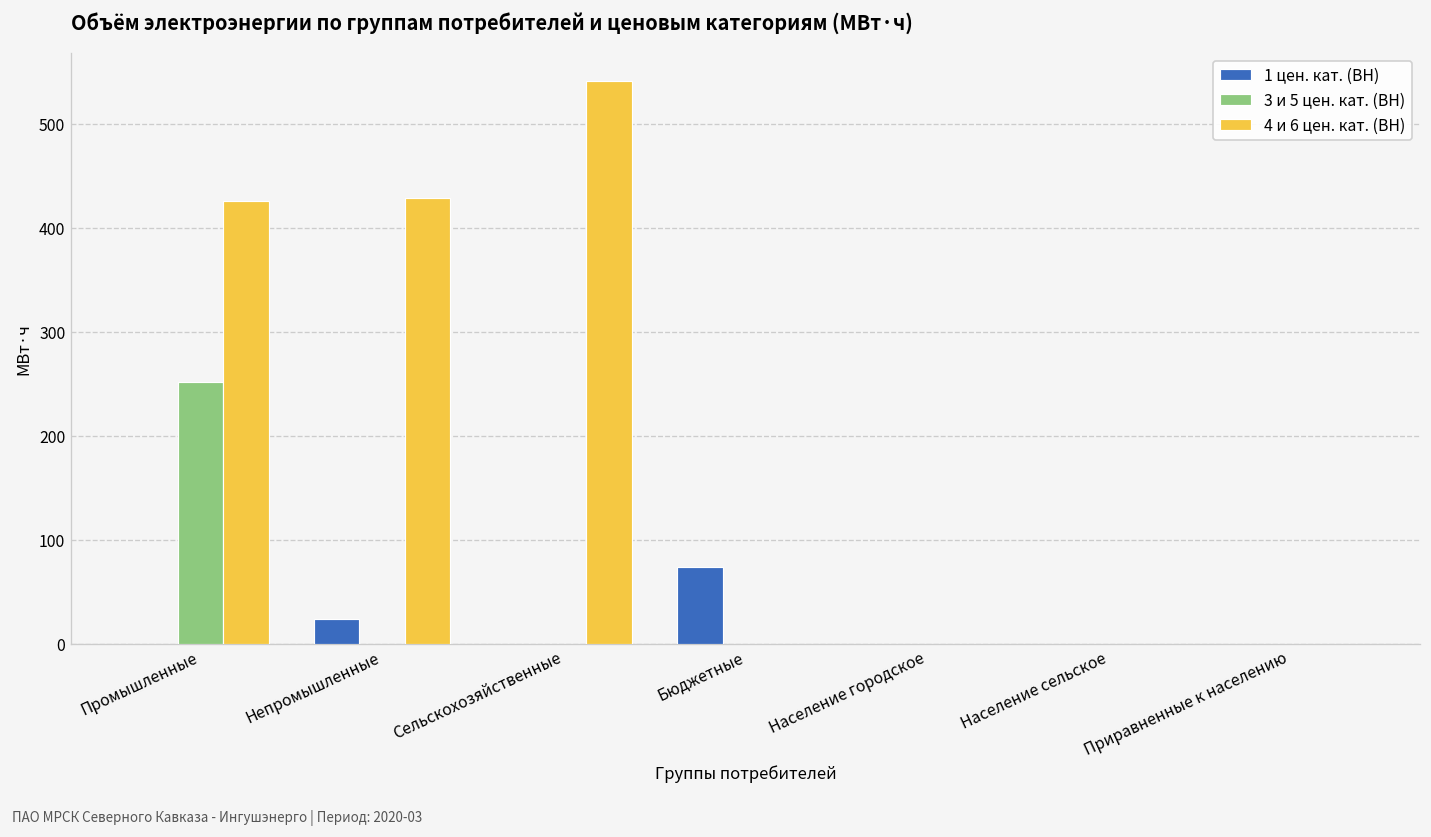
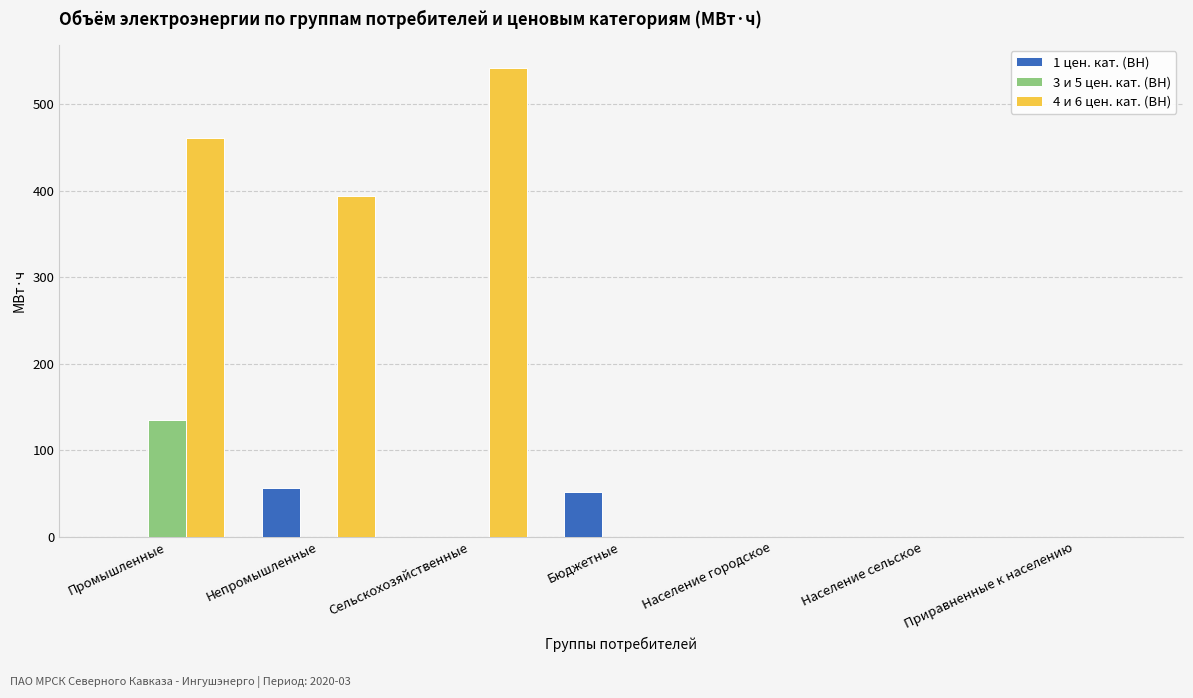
  {
    "1 цен. кат. (ВН)": {
      "Промышленные": 0,
-     "Непромышленные": 20,
+     "Непромышленные": 60,
      "Сельскохозяйственные": 0,
-     "Бюджетные": 70,
+     "Бюджетные": 50,
      "Население городское": 0,
      "Население сельское": 0,
      "Приравненные к населению": 0
    },
    "3 и 5 цен. кат. (ВН)": {
-     "Промышленные": 250,
+     "Промышленные": 140,
      "Непромышленные": 0,
      "Сельскохозяйственные": 0,
      "Бюджетные": 0,
      "Население городское": 0,
      "Население сельское": 0,
      "Приравненные к населению": 0
    },
    "4 и 6 цен. кат. (ВН)": {
-     "Промышленные": 430,
-     "Непромышленные": 430,
+     "Промышленные": 460,
+     "Непромышленные": 390,
      "Сельскохозяйственные": 540,
      "Бюджетные": 0,
      "Население городское": 0,
      "Население сельское": 0,
      "Приравненные к населению": 0
    }
  }
